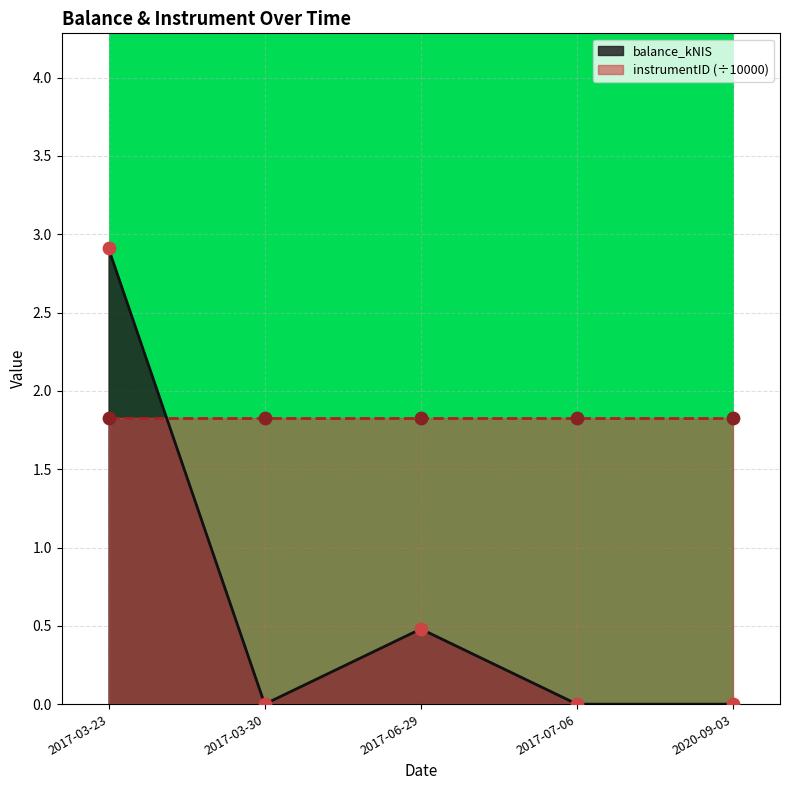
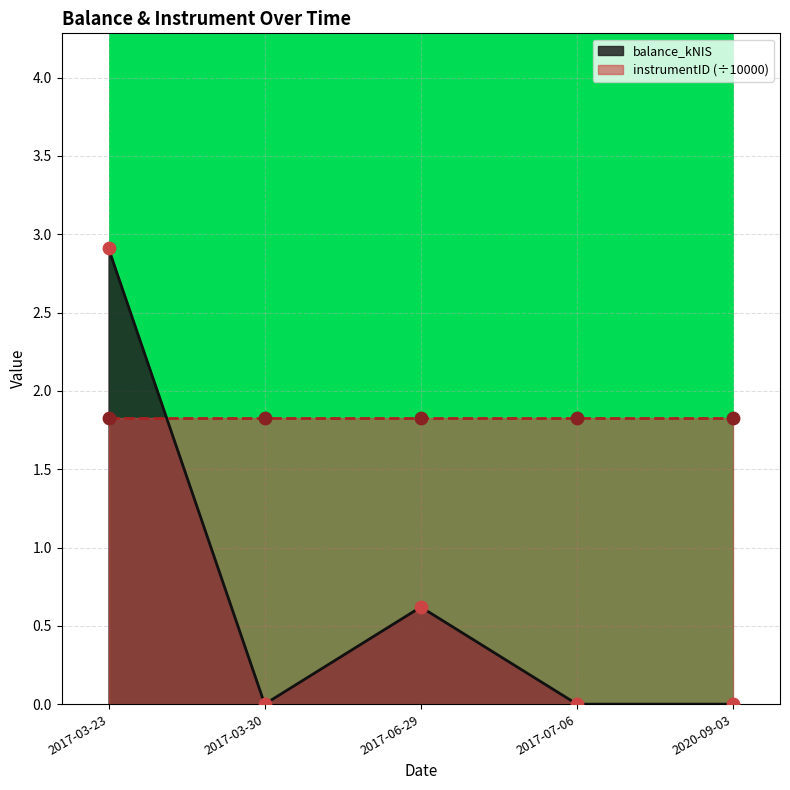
  {
    "balance_kNIS": {
      "2017-03-23": 2.91,
      "2017-03-30": 0.00,
-     "2017-06-29": 0.48,
+     "2017-06-29": 0.62,
      "2017-07-06": 0.00,
      "2020-09-03": 0.00
    },
    "instrumentID (÷10000)": {
      "2017-03-23": 1.82,
      "2017-03-30": 1.82,
      "2017-06-29": 1.82,
      "2017-07-06": 1.82,
      "2020-09-03": 1.82
    }
  }
